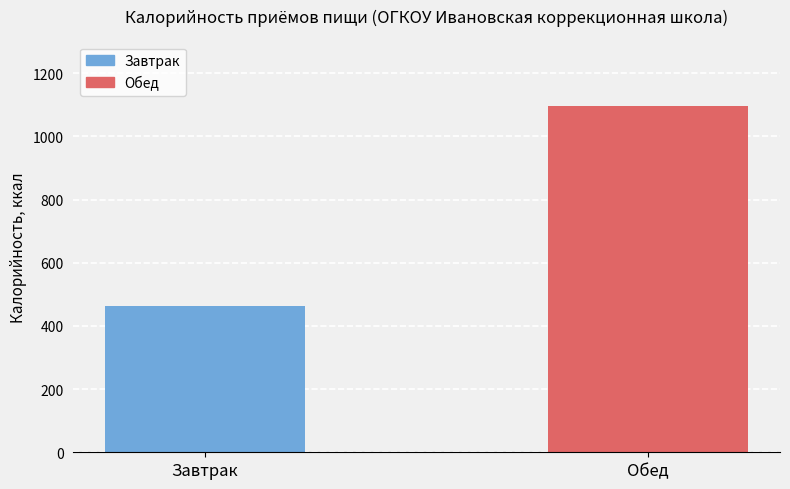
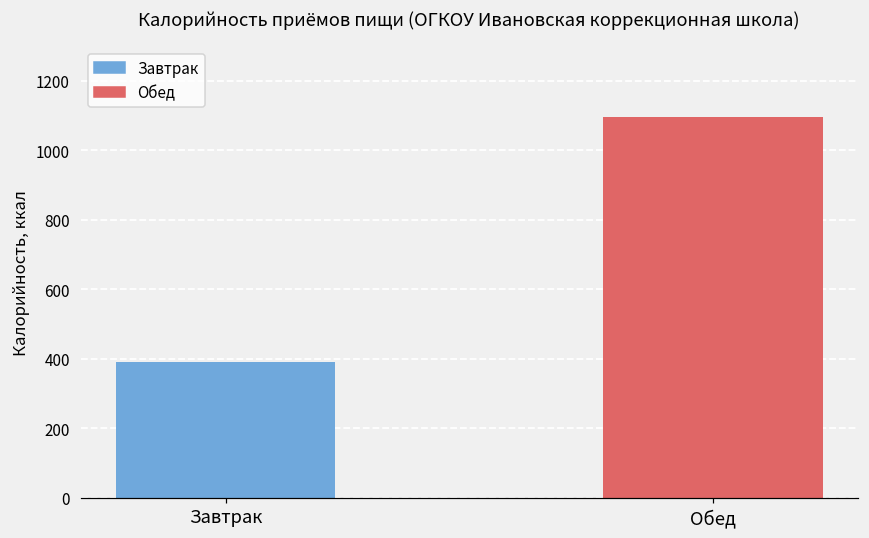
  {
-   "Завтрак": 460,
+   "Завтрак": 390,
    "Обед": 1100
  }
